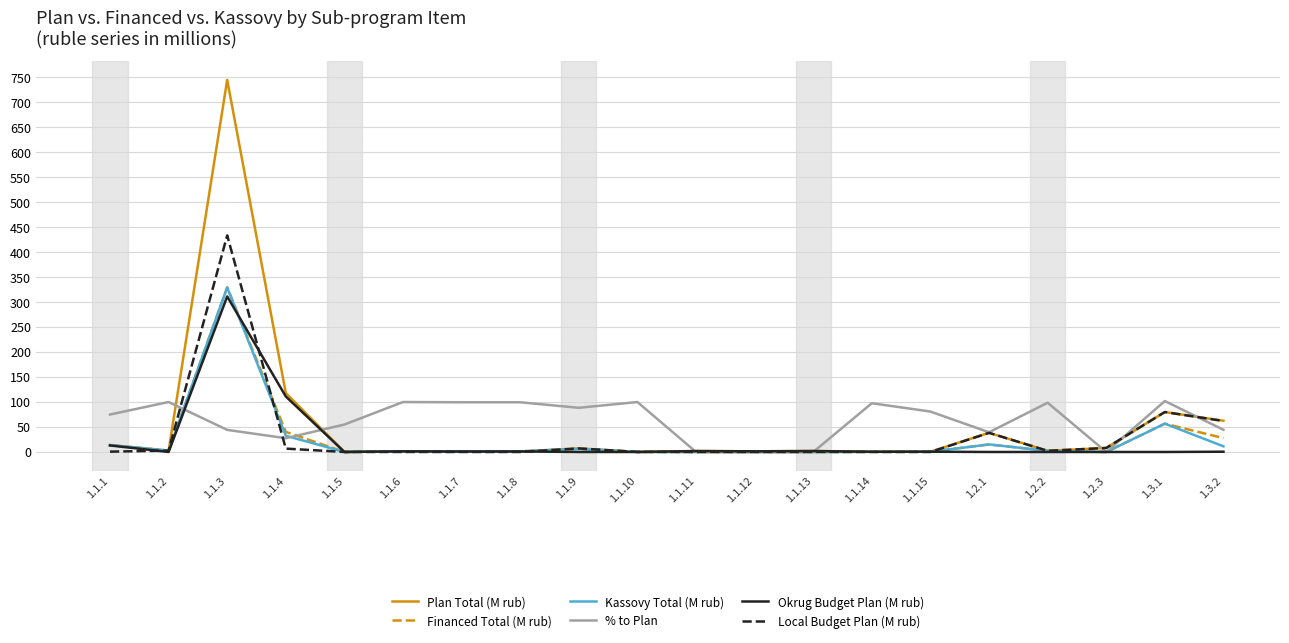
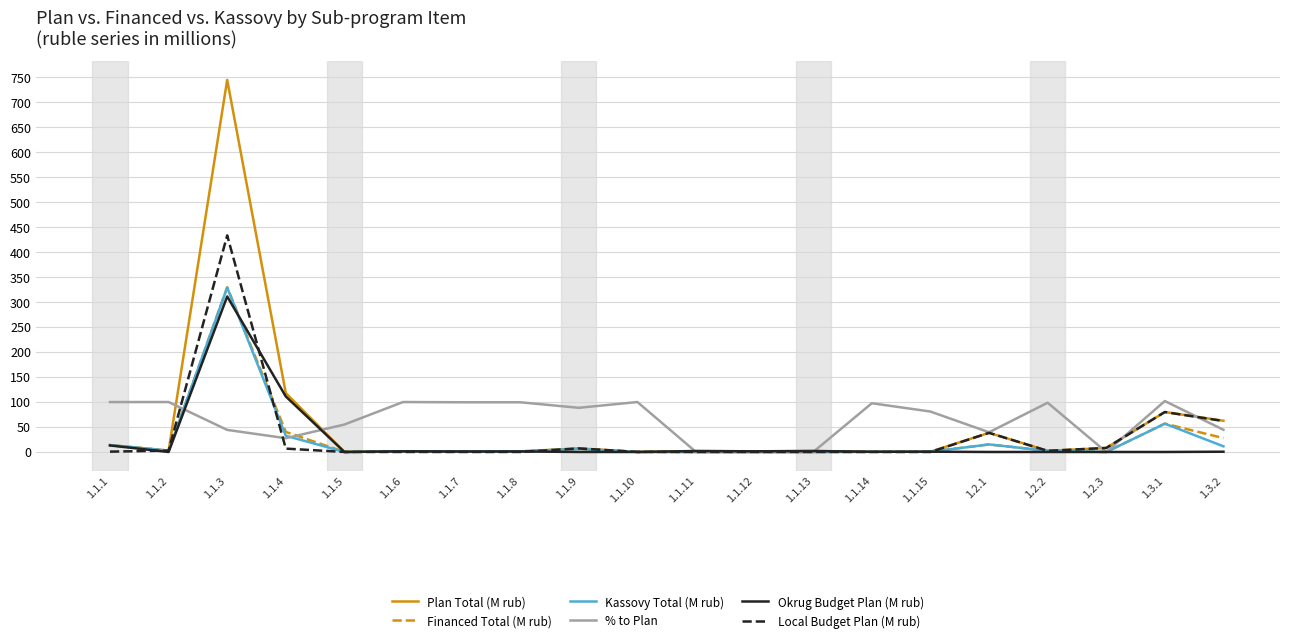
  {
    "Kassovy Total (M rub)": {
      "1.3.2": 10
    },
    "% to Plan": {
-     "1.1.1": 70,
+     "1.1.1": 100,
      "1.1.2": 100,
      "1.1.3": 40,
      "1.1.5": 50,
      "1.1.6": 100,
      "1.1.7": 100,
      "1.1.8": 100,
      "1.1.9": 90,
      "1.1.10": 100,
      "1.1.14": 100,
      "1.1.15": 80,
      "1.2.2": 100,
      "1.3.1": 100,
      "1.3.2": 40
    }
  }
